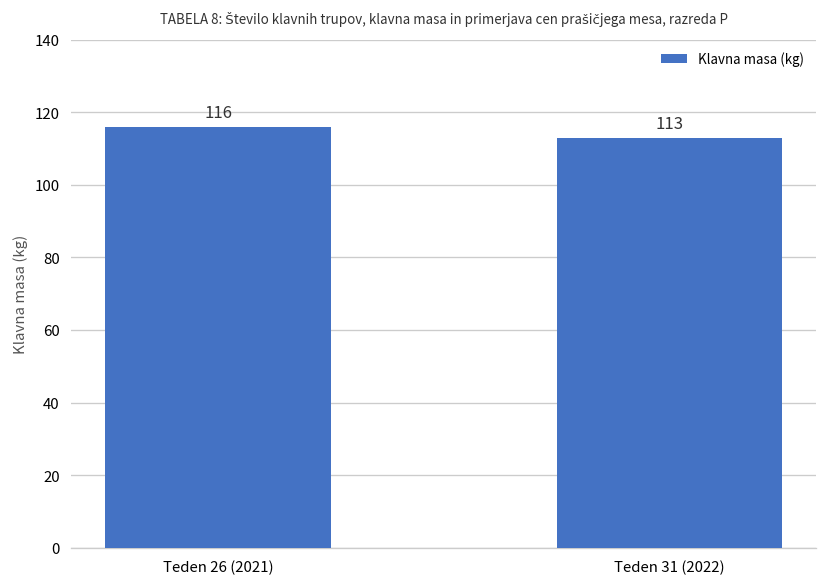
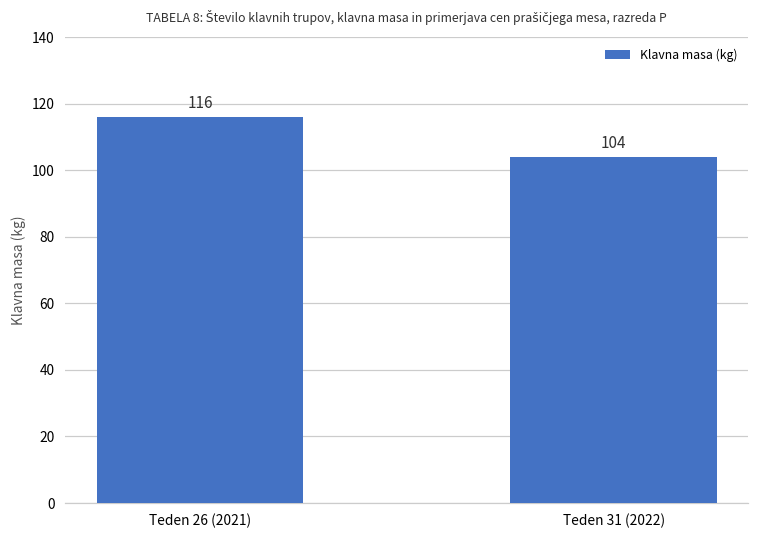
  {
    "Teden 26 (2021)": 116,
-   "Teden 31 (2022)": 113
+   "Teden 31 (2022)": 104
  }
